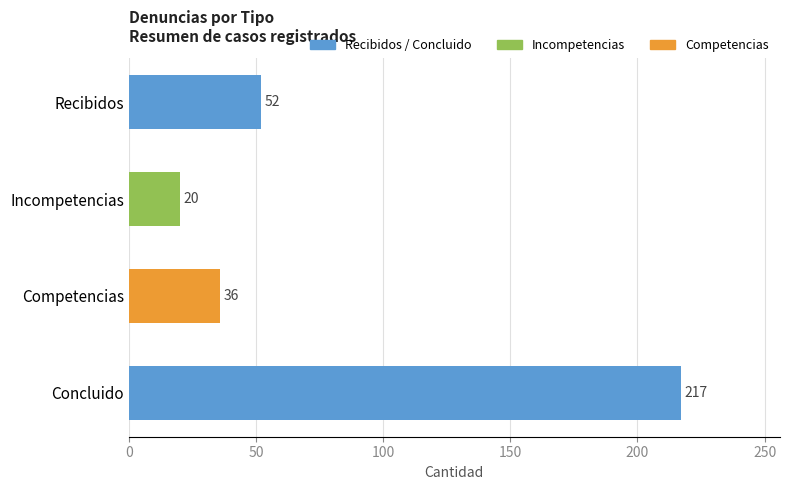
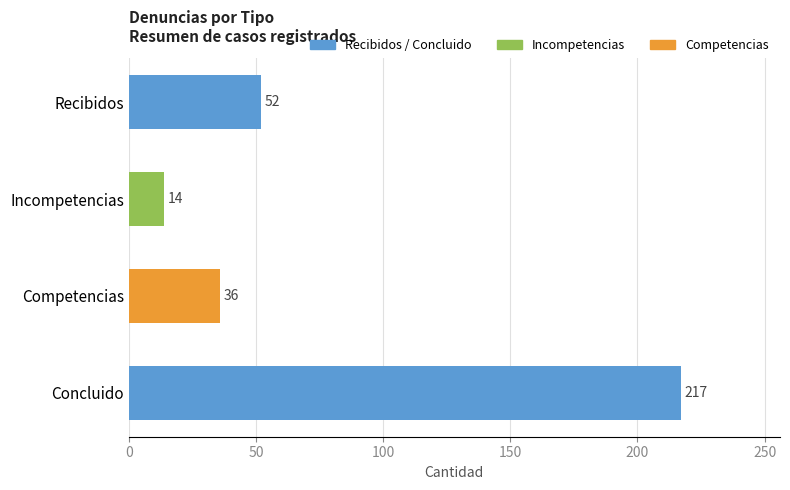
  {
    "Recibidos": 52,
-   "Incompetencias": 20,
+   "Incompetencias": 14,
    "Competencias": 36,
    "Concluido": 217
  }
